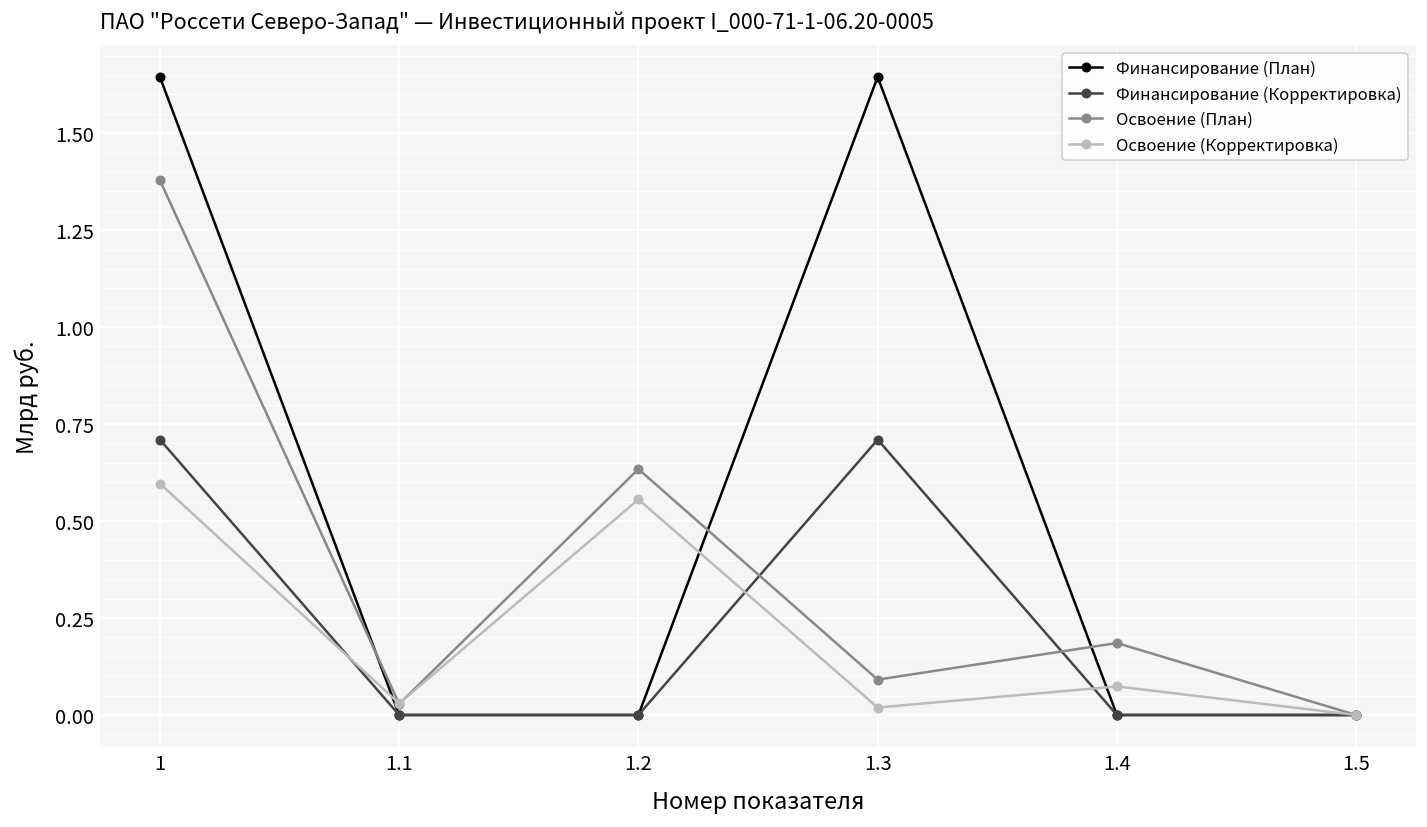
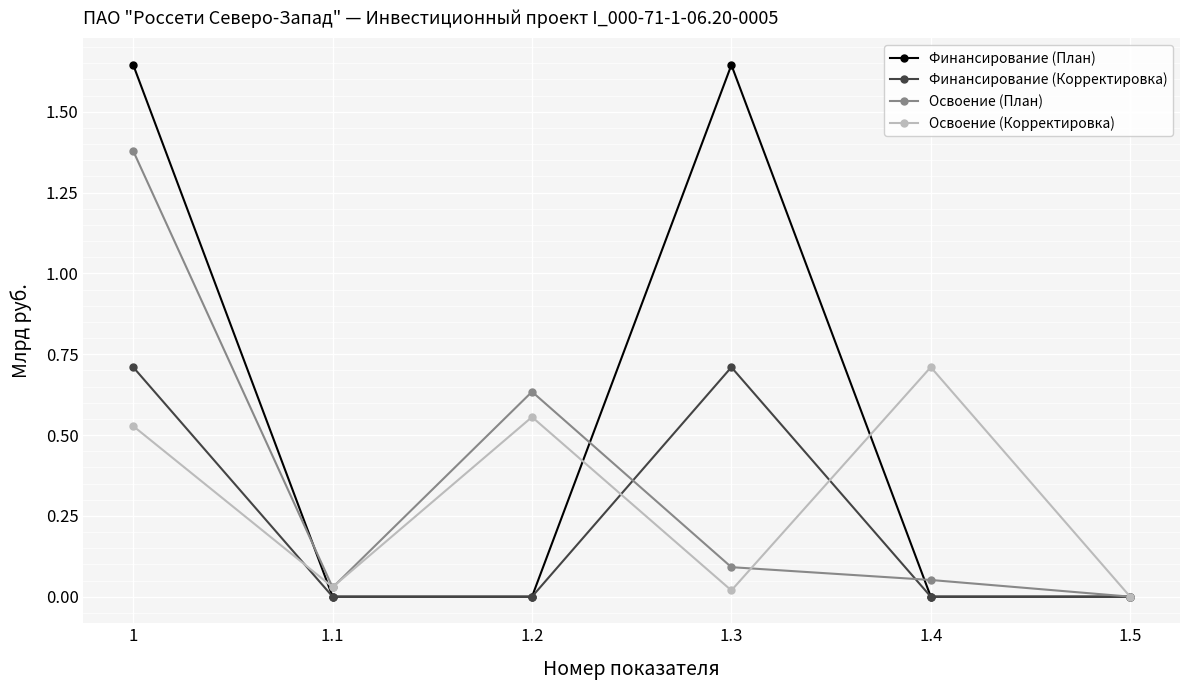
  {
    "Финансирование (План)": {
      "1": 1.64,
      "1.3": 1.64
    },
    "Финансирование (Корректировка)": {
      "1": 0.71,
      "1.3": 0.71
    },
    "Освоение (План)": {
      "1": 1.38,
      "1.2": 0.63,
      "1.3": 0.09,
-     "1.4": 0.19
+     "1.4": 0.05
    },
    "Освоение (Корректировка)": {
-     "1": 0.60,
+     "1": 0.53,
      "1.2": 0.56,
      "1.3": 0.02,
-     "1.4": 0.07
+     "1.4": 0.71
    }
  }
